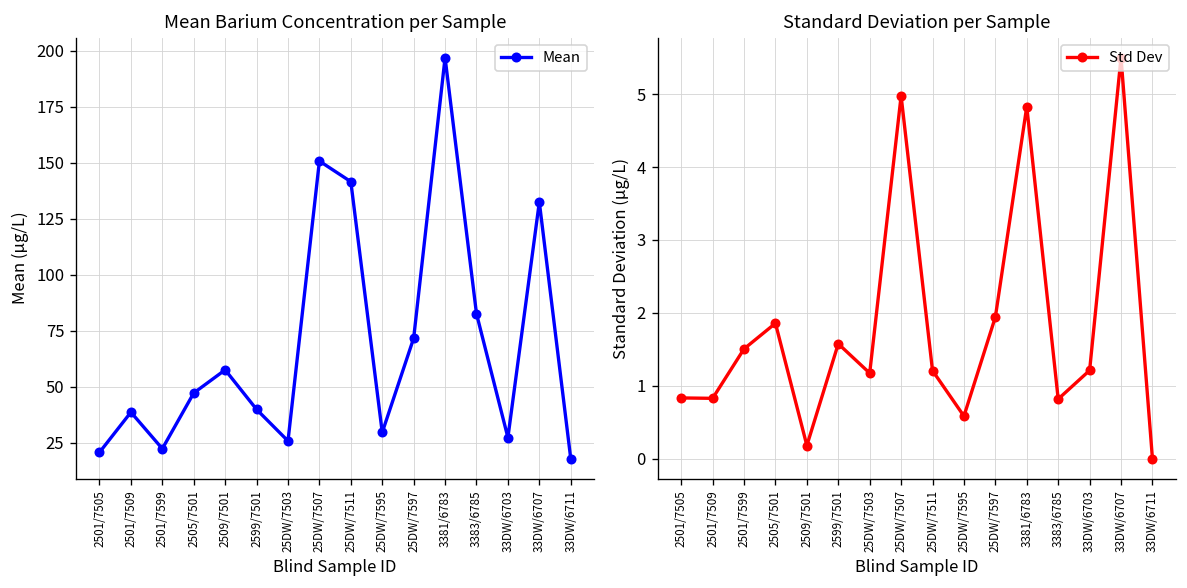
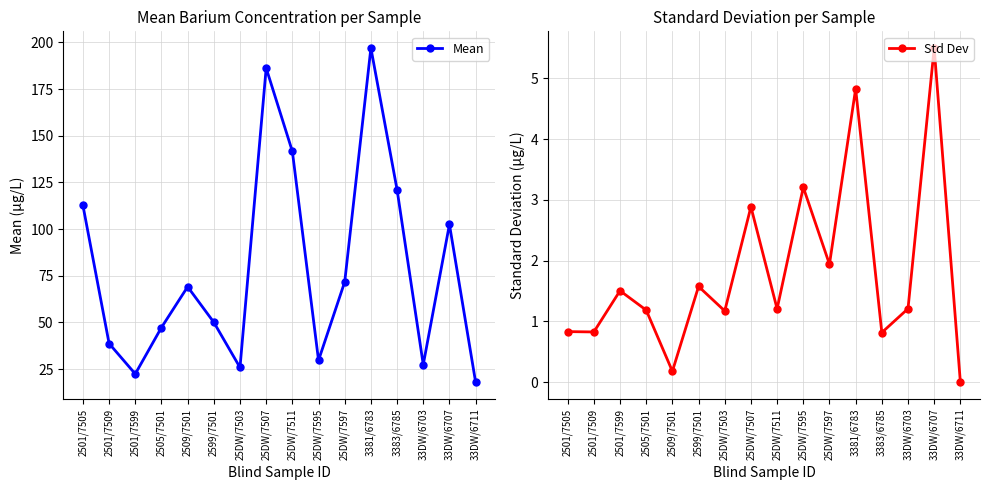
  {
    "Mean Barium Concentration per Sample": {
-     "2501/7505": 21,
+     "2501/7505": 113,
      "2501/7509": 39,
      "2501/7599": 22,
      "2505/7501": 47,
-     "2509/7501": 58,
-     "2599/7501": 40,
+     "2509/7501": 69,
+     "2599/7501": 50,
      "25DW/7503": 26,
-     "25DW/7507": 151,
+     "25DW/7507": 186,
      "25DW/7511": 142,
      "25DW/7595": 30,
      "25DW/7597": 72,
      "3381/6783": 197,
-     "3383/6785": 83,
+     "3383/6785": 121,
      "33DW/6703": 27,
-     "33DW/6707": 133,
+     "33DW/6707": 103,
      "33DW/6711": 18
    },
    "Standard Deviation per Sample": {
      "2501/7505": 0.8,
      "2501/7509": 0.8,
      "2501/7599": 1.5,
-     "2505/7501": 1.9,
+     "2505/7501": 1.2,
      "2509/7501": 0.2,
      "2599/7501": 1.6,
      "25DW/7503": 1.2,
-     "25DW/7507": 5.0,
+     "25DW/7507": 2.9,
      "25DW/7511": 1.2,
-     "25DW/7595": 0.6,
+     "25DW/7595": 3.2,
      "25DW/7597": 1.9,
      "3381/6783": 4.8,
      "3383/6785": 0.8,
      "33DW/6703": 1.2,
      "33DW/6711": 0.0
    }
  }
